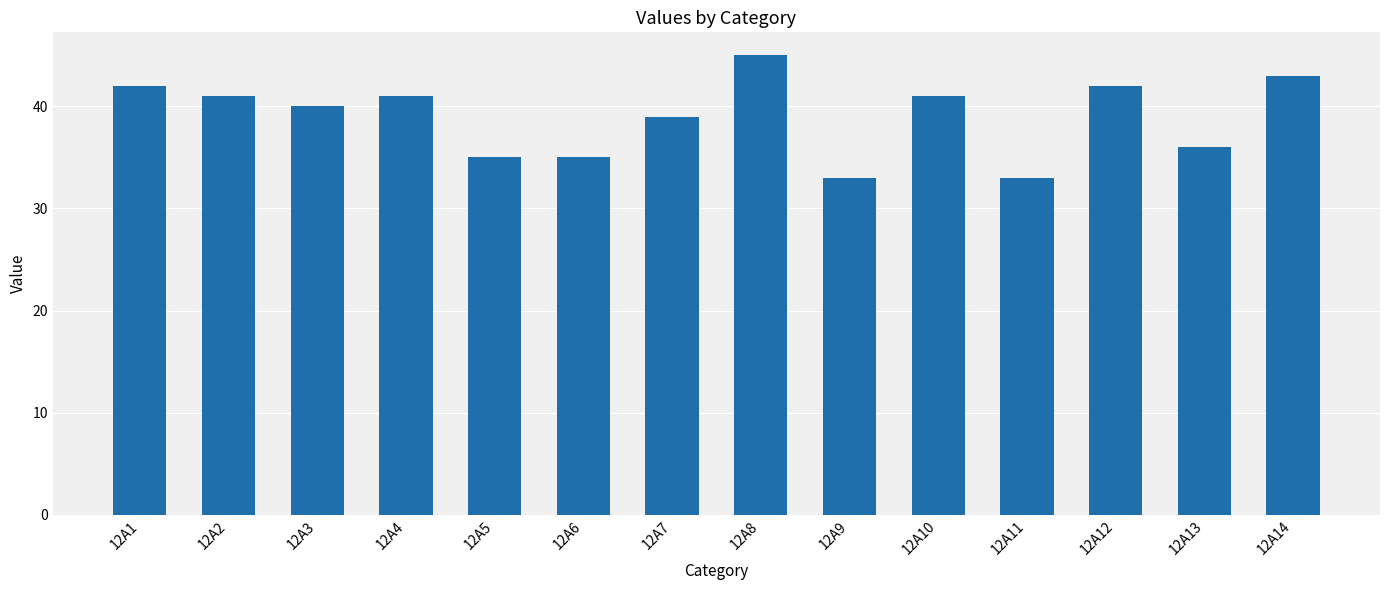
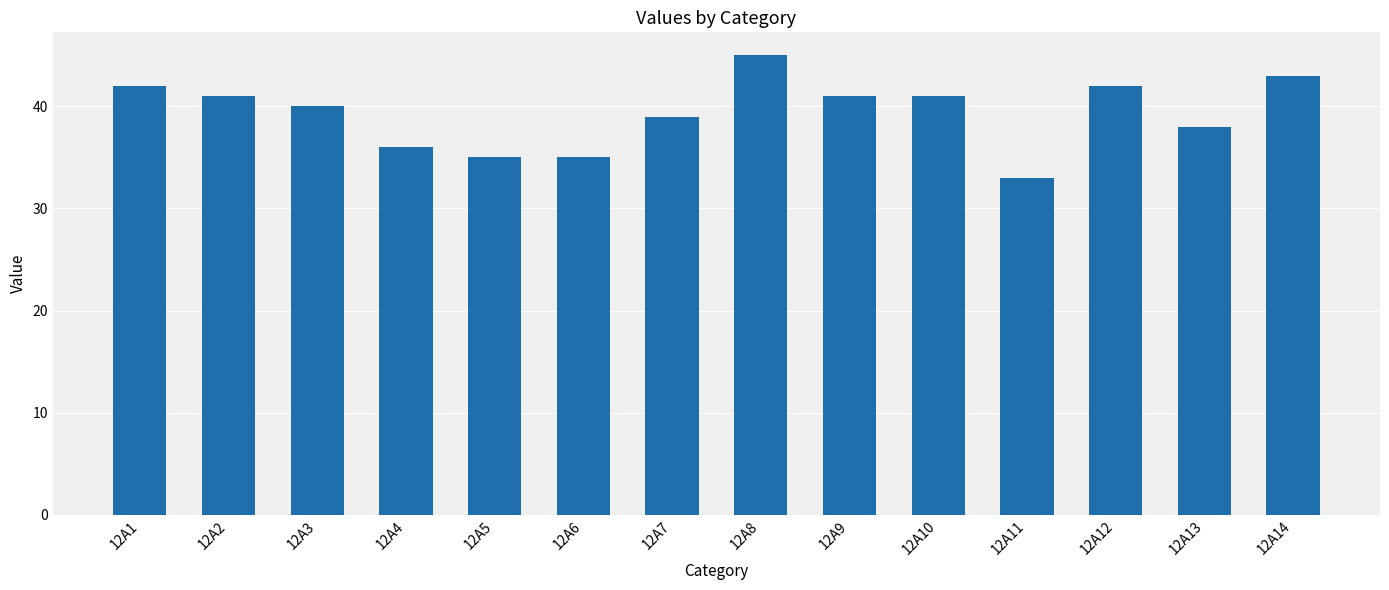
  {
    "12A1": 42,
    "12A2": 41,
    "12A3": 40,
-   "12A4": 41,
+   "12A4": 36,
    "12A5": 35,
    "12A6": 35,
    "12A7": 39,
    "12A8": 45,
-   "12A9": 33,
+   "12A9": 41,
    "12A10": 41,
    "12A11": 33,
    "12A12": 42,
-   "12A13": 36,
+   "12A13": 38,
    "12A14": 43
  }
